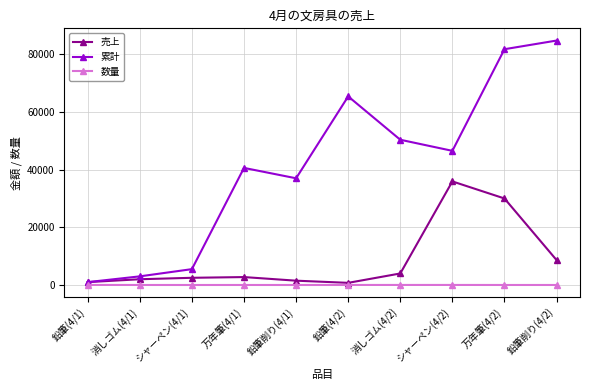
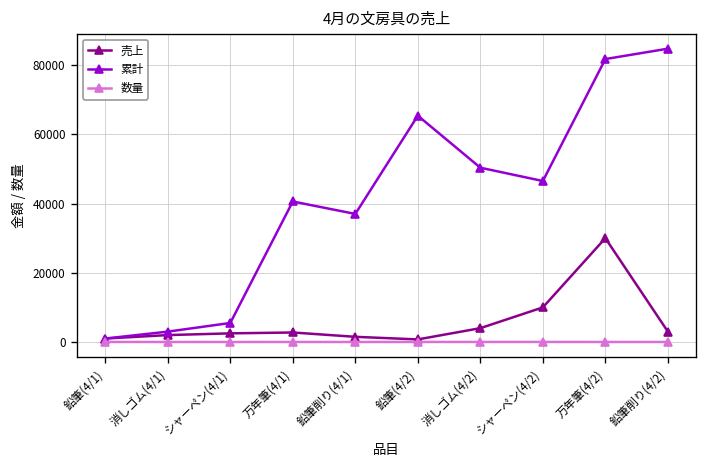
  {
    "売上": {
      "消しゴム(4/1)": 2000,
      "シャーペン(4/1)": 3000,
      "万年筆(4/1)": 3000,
      "鉛筆削り(4/1)": 2000,
      "消しゴム(4/2)": 4000,
-     "シャーペン(4/2)": 36000,
+     "シャーペン(4/2)": 10000,
      "万年筆(4/2)": 30000,
-     "鉛筆削り(4/2)": 9000
+     "鉛筆削り(4/2)": 3000
    },
    "累計": {
      "消しゴム(4/1)": 3000,
      "シャーペン(4/1)": 6000,
      "万年筆(4/1)": 41000,
      "鉛筆削り(4/1)": 37000,
      "鉛筆(4/2)": 65000,
      "消しゴム(4/2)": 50000,
      "シャーペン(4/2)": 47000,
      "万年筆(4/2)": 82000,
      "鉛筆削り(4/2)": 85000
    },
    "数量": {
      "鉛筆(4/1)": 0,
      "消しゴム(4/1)": 0,
      "シャーペン(4/1)": 0,
      "万年筆(4/1)": 0,
      "鉛筆削り(4/1)": 0,
      "消しゴム(4/2)": 0,
      "シャーペン(4/2)": 0,
      "万年筆(4/2)": 0,
      "鉛筆削り(4/2)": 0
    }
  }
